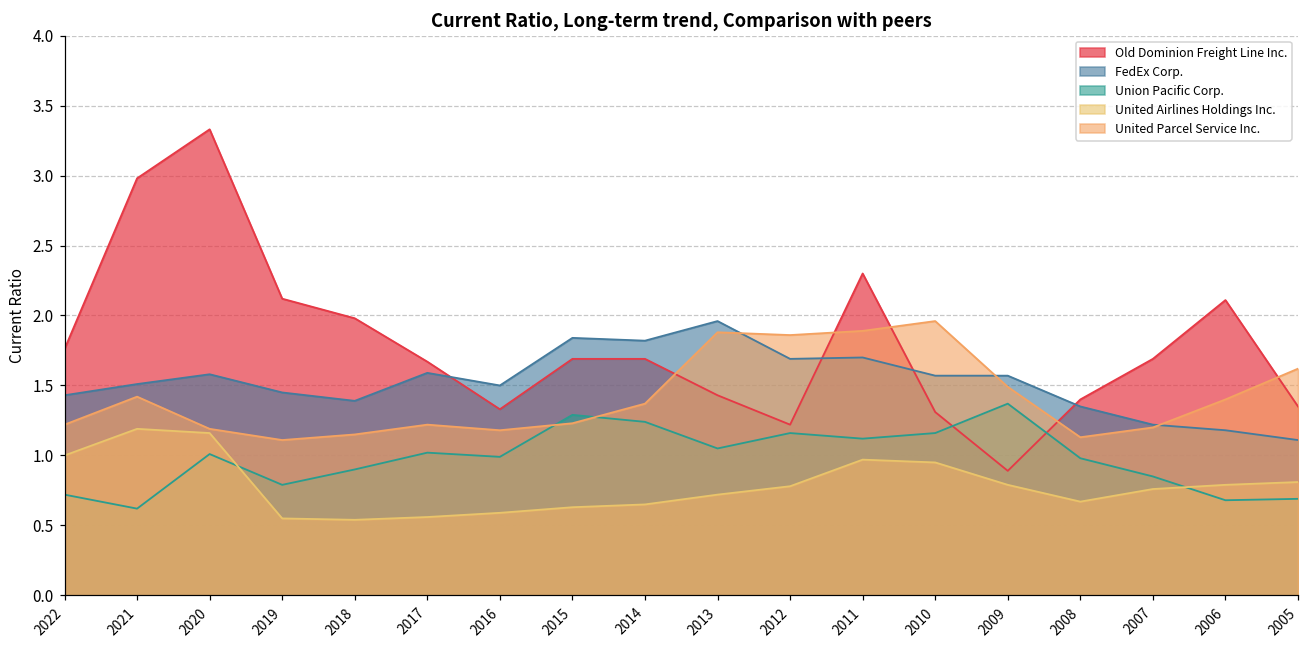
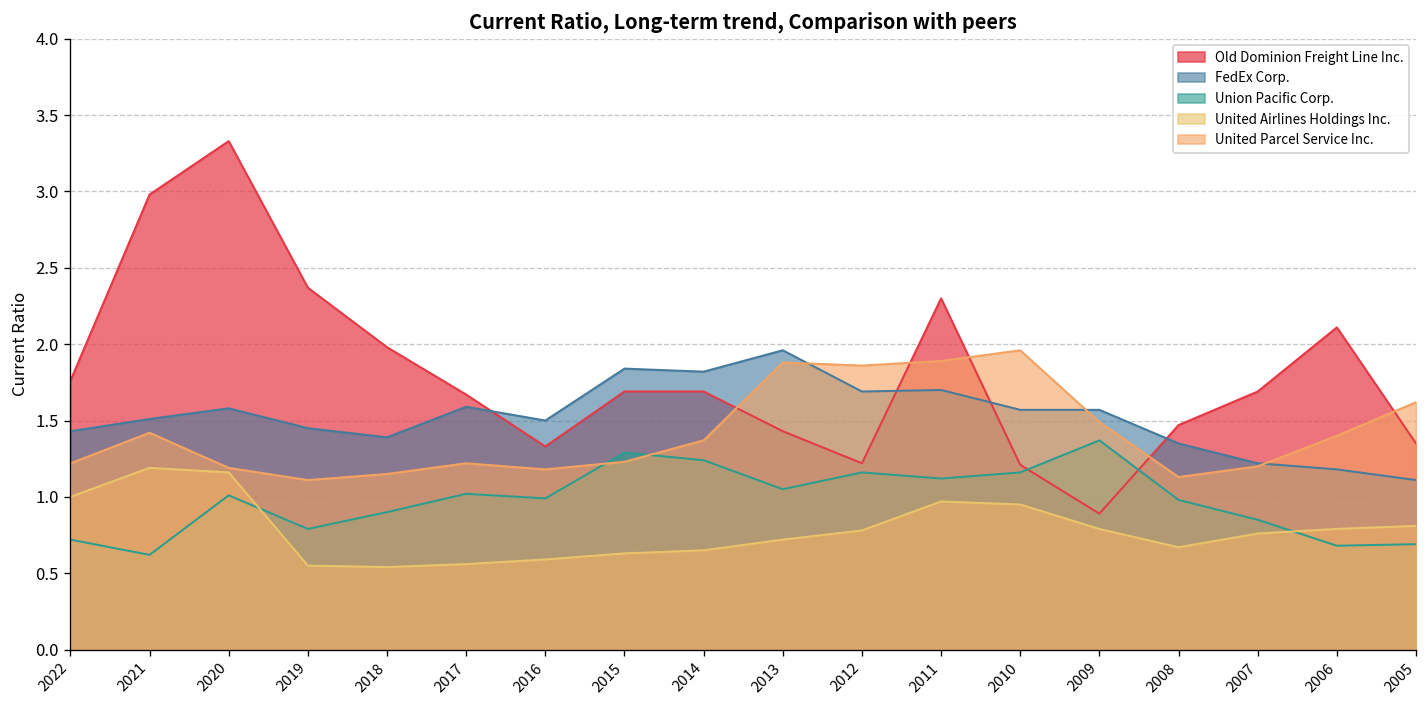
  {
    "Old Dominion Freight Line Inc.": {
      "2022": 1.76,
      "2021": 2.98,
      "2020": 3.33,
-     "2019": 2.12,
+     "2019": 2.37,
      "2018": 1.98,
      "2017": 1.67,
      "2016": 1.33,
      "2015": 1.69,
      "2014": 1.69,
      "2013": 1.43,
      "2012": 1.22,
      "2011": 2.30,
-     "2010": 1.31,
+     "2010": 1.21,
      "2009": 0.89,
-     "2008": 1.40,
+     "2008": 1.47,
      "2007": 1.69,
      "2006": 2.11,
      "2005": 1.35
    }
  }
